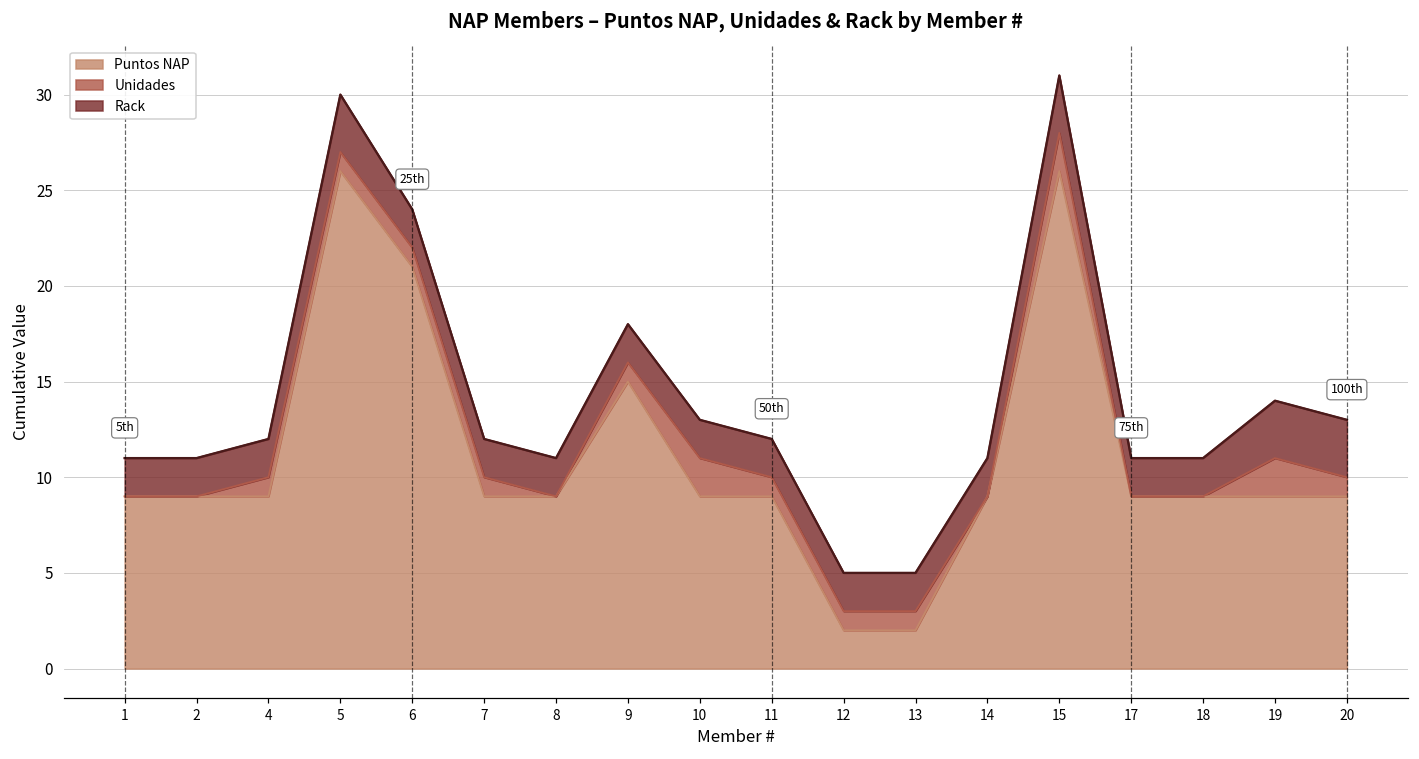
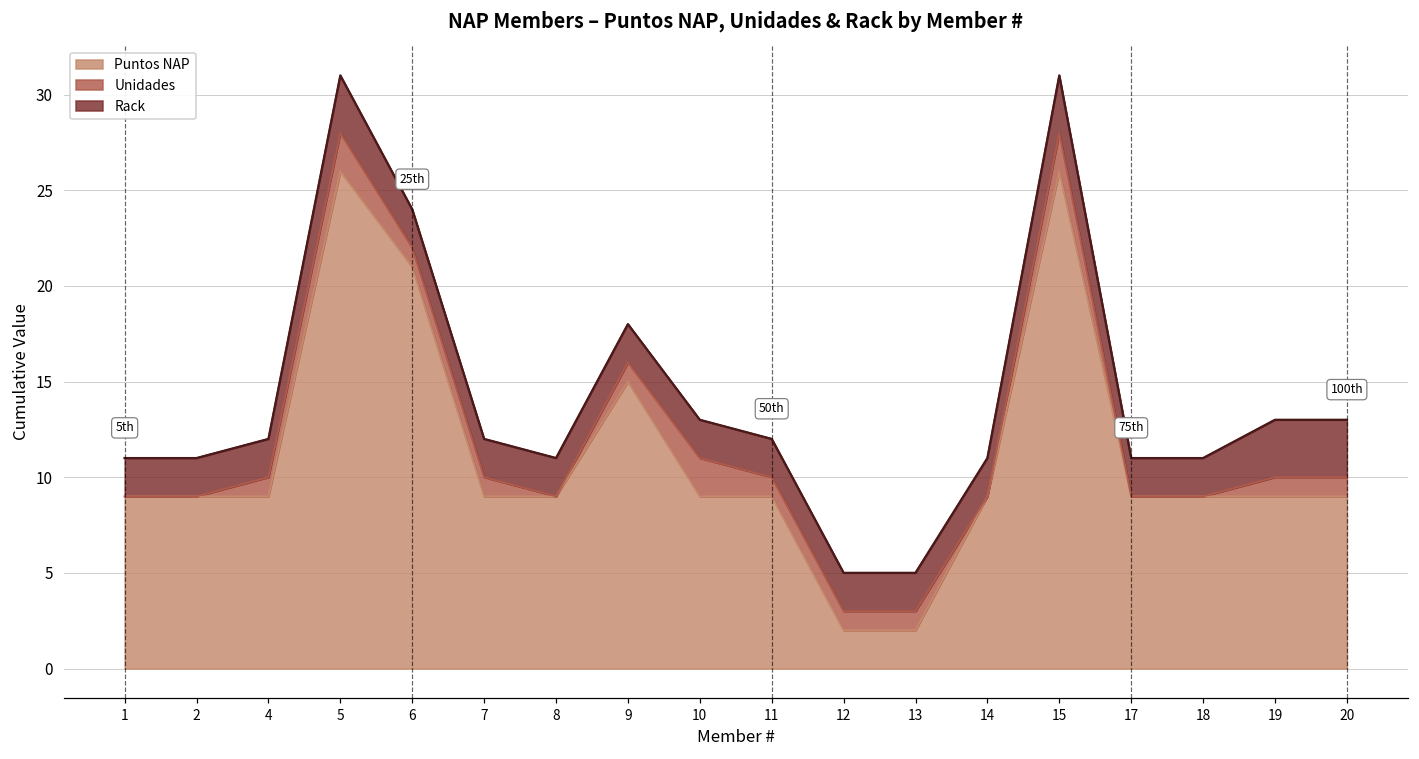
  {
    "Puntos NAP": {
      "4": 9,
      "5": 26,
      "6": 21,
      "7": 9,
      "9": 15,
      "10": 9,
      "11": 9,
      "12": 2,
      "13": 2,
      "15": 26,
      "19": 9,
      "20": 9
    },
    "Unidades": {
      "4": 1,
-     "5": 1,
+     "5": 2,
      "6": 1,
      "7": 1,
      "9": 1,
      "10": 2,
      "11": 1,
      "12": 1,
      "13": 1,
      "15": 2,
-     "19": 2,
+     "19": 1,
      "20": 1
    },
    "Rack": {
      "2": 2,
      "4": 2,
      "5": 3,
      "7": 2,
      "8": 2,
      "9": 2,
      "10": 2,
      "12": 2,
      "13": 2,
      "14": 2,
      "15": 3,
      "18": 2,
      "19": 3
    }
  }
